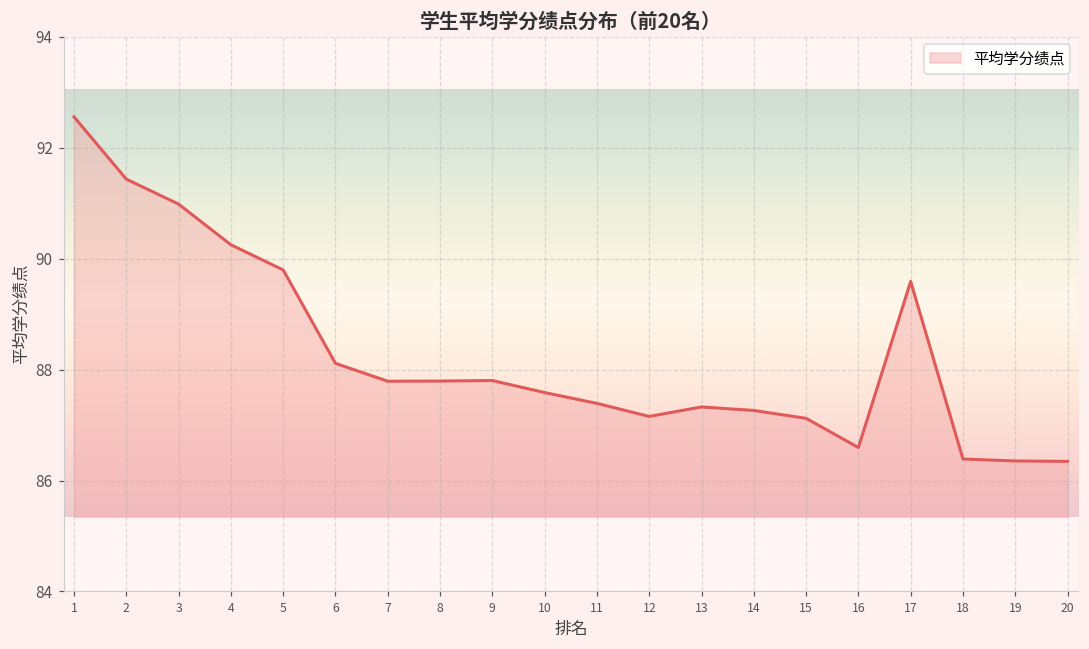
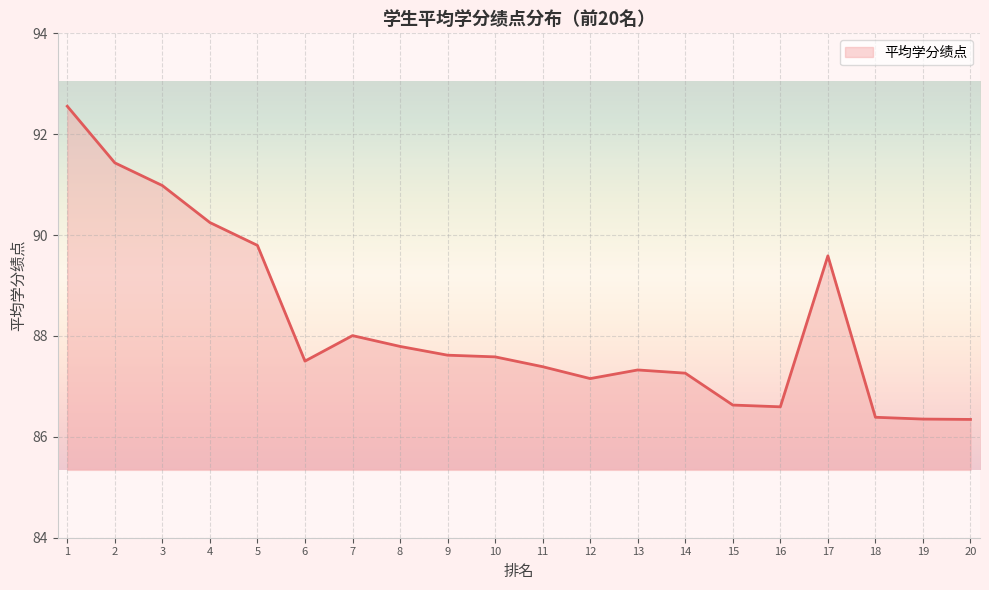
  {
    "1": 92.6,
    "2": 91.4,
    "3": 91.0,
    "4": 90.2,
    "5": 89.8,
-   "6": 88.1,
-   "7": 87.8,
+   "6": 87.5,
+   "7": 88.0,
    "8": 87.8,
-   "9": 87.8,
+   "9": 87.6,
    "10": 87.6,
    "11": 87.4,
    "12": 87.2,
    "13": 87.3,
    "14": 87.3,
-   "15": 87.1,
+   "15": 86.6,
    "16": 86.6,
    "17": 89.6,
    "18": 86.4,
    "19": 86.4,
    "20": 86.3
  }
